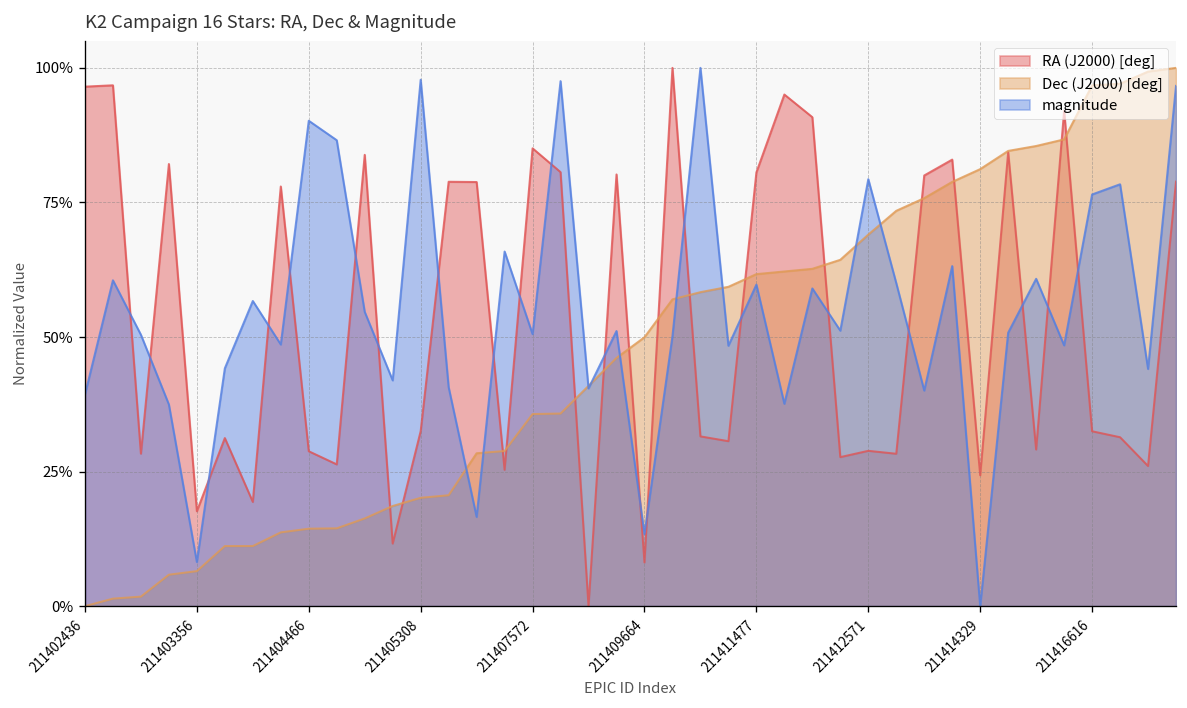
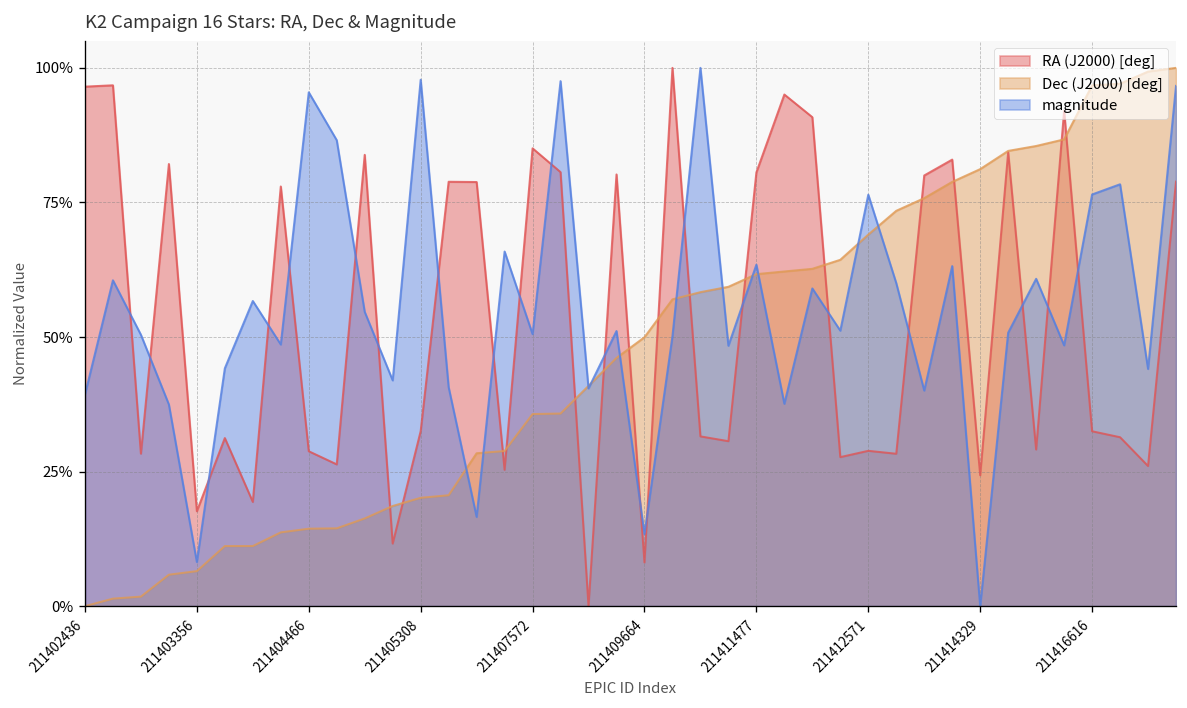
  {
    "magnitude": {
      "211402436": "39%",
      "211403356": "8%",
-     "211404466": "90%",
+     "211404466": "95%",
      "211405308": "98%",
      "211407572": "51%",
      "211409664": "13%",
-     "211411477": "60%",
-     "211412571": "79%",
+     "211411477": "63%",
+     "211412571": "76%",
      "211414329": "0%",
      "211416616": "76%"
    }
  }
